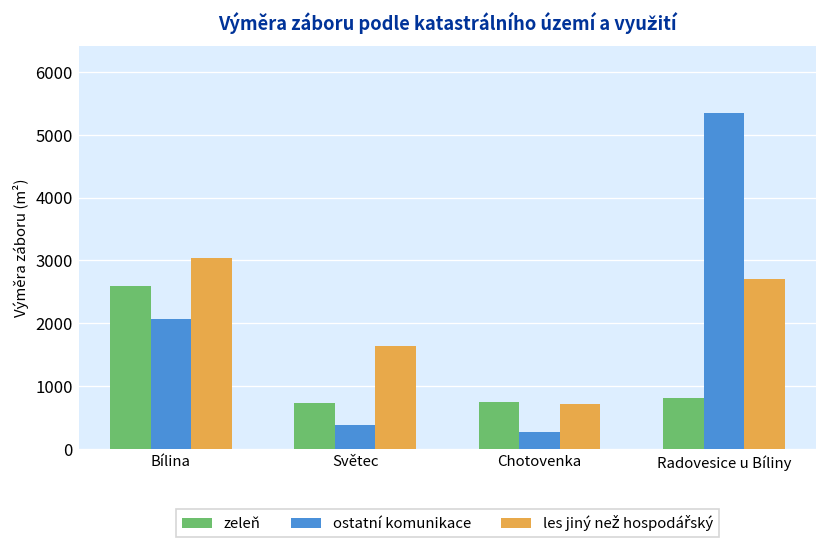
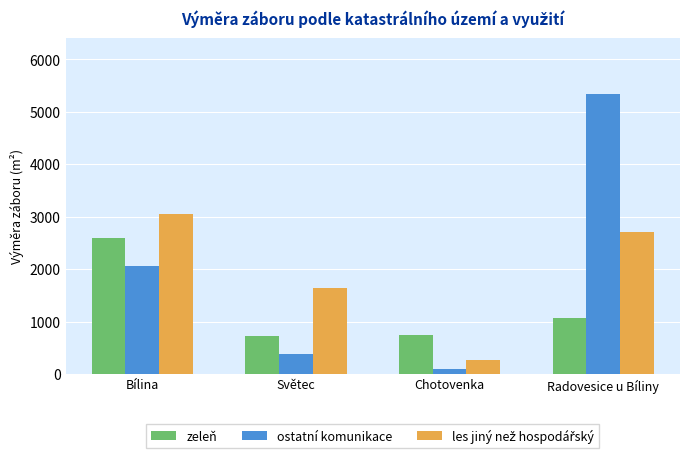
  {
    "zeleň": {
      "Bílina": 2600,
      "Světec": 700,
      "Chotovenka": 700,
-     "Radovesice u Bíliny": 800
+     "Radovesice u Bíliny": 1100
    },
    "ostatní komunikace": {
      "Bílina": 2100,
      "Světec": 400,
-     "Chotovenka": 300,
+     "Chotovenka": 100,
      "Radovesice u Bíliny": 5300
    },
    "les jiný než hospodářský": {
      "Bílina": 3000,
      "Světec": 1600,
-     "Chotovenka": 700,
+     "Chotovenka": 300,
      "Radovesice u Bíliny": 2700
    }
  }
